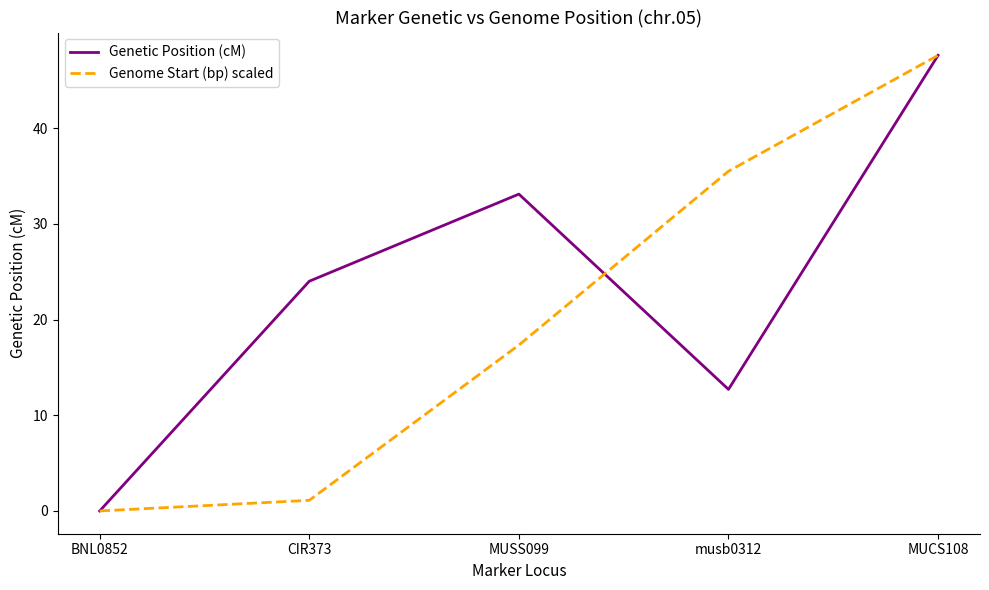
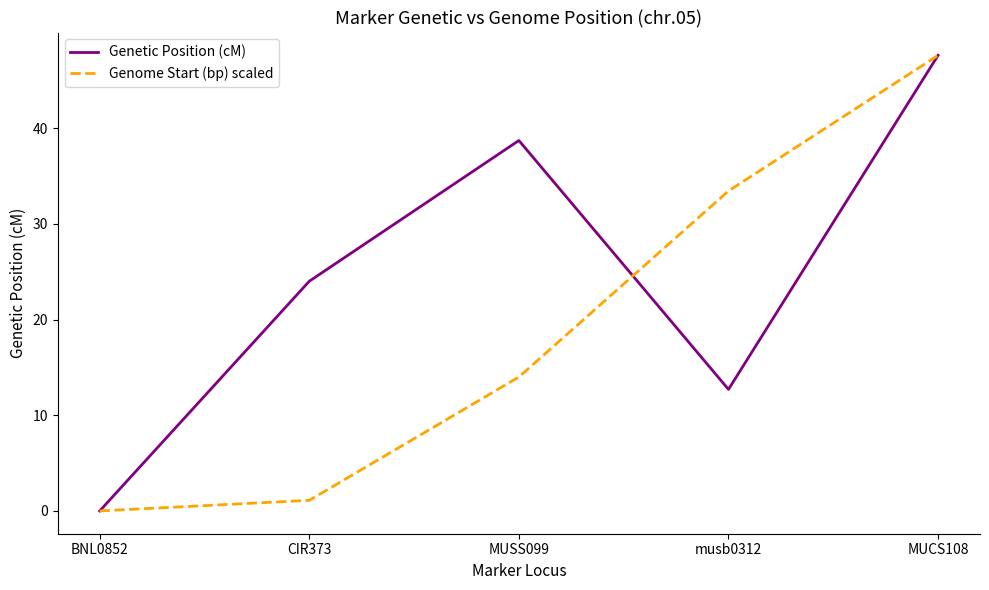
  {
    "Genetic Position (cM)": {
      "CIR373": 24,
-     "MUSS099": 33,
+     "MUSS099": 39,
      "musb0312": 13
    },
    "Genome Start (bp) scaled": {
      "CIR373": 1,
-     "MUSS099": 17,
-     "musb0312": 35
+     "MUSS099": 14,
+     "musb0312": 33
    }
  }
